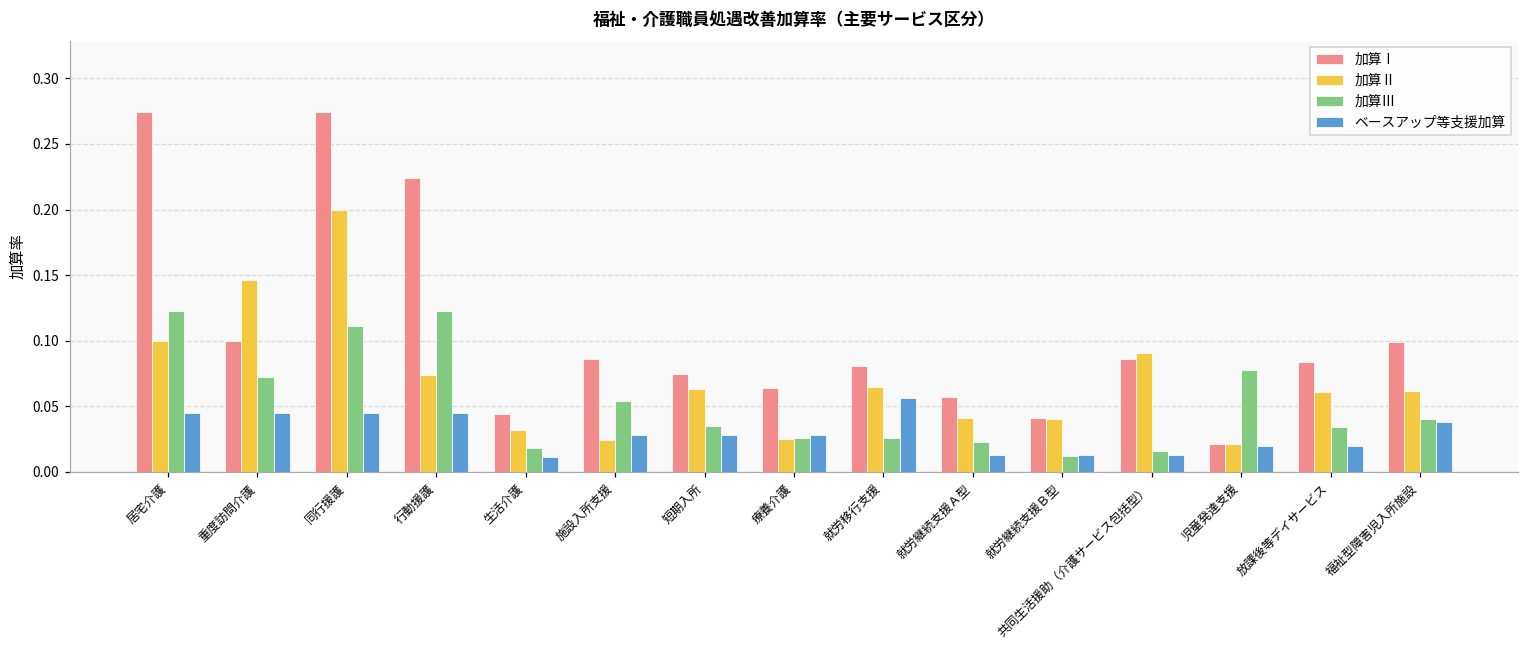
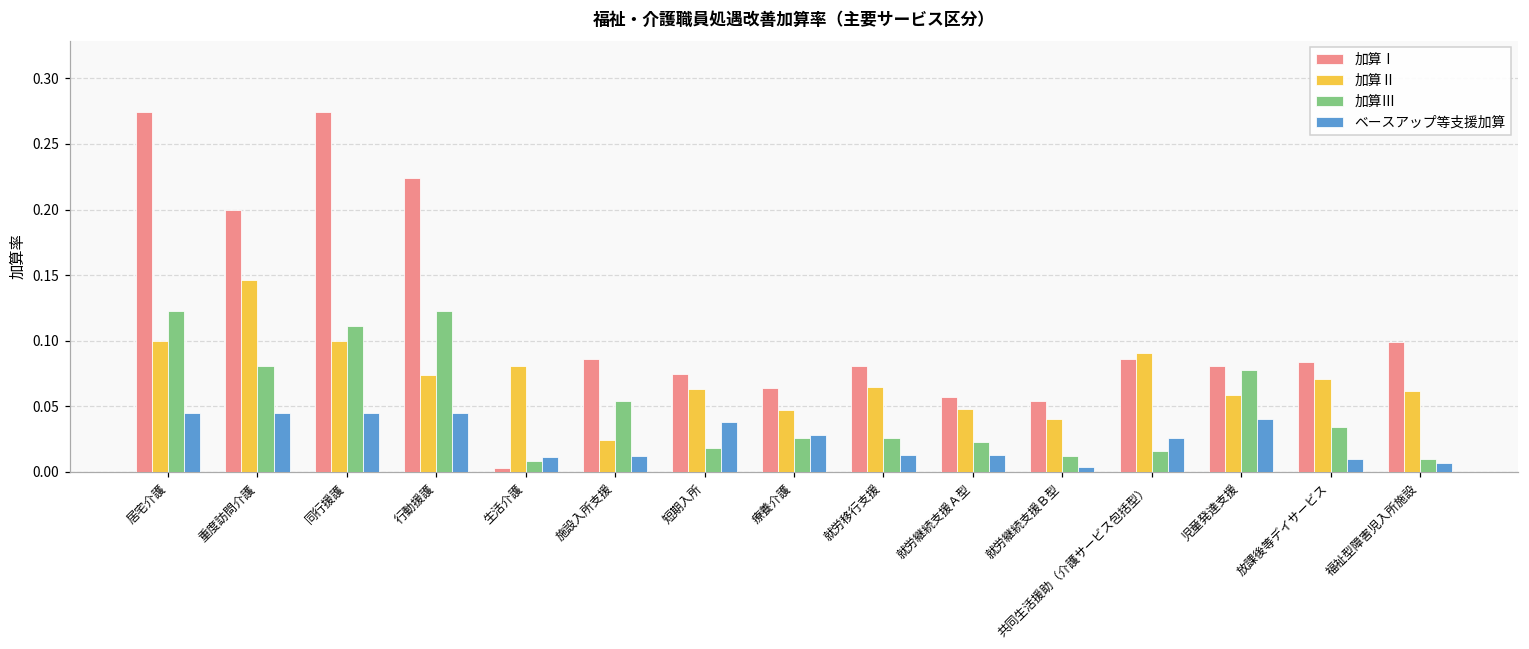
  {
    "加算Ⅰ": {
      "居宅介護": 0.274,
-     "重度訪問介護": 0.1,
+     "重度訪問介護": 0.2,
      "同行援護": 0.274,
      "行動援護": 0.224,
-     "生活介護": 0.044,
+     "生活介護": 0.003,
      "施設入所支援": 0.086,
      "短期入所": 0.075,
      "療養介護": 0.064,
      "就労移行支援": 0.081,
      "就労継続支援Ａ型": 0.057,
-     "就労継続支援Ｂ型": 0.041,
+     "就労継続支援Ｂ型": 0.054,
      "共同生活援助（介護サービス包括型）": 0.086,
-     "児童発達支援": 0.021,
+     "児童発達支援": 0.081,
      "放課後等デイサービス": 0.084,
      "福祉型障害児入所施設": 0.099
    },
    "加算Ⅱ": {
      "居宅介護": 0.100,
      "重度訪問介護": 0.146,
-     "同行援護": 0.2,
+     "同行援護": 0.1,
      "行動援護": 0.074,
-     "生活介護": 0.032,
+     "生活介護": 0.081,
      "施設入所支援": 0.024,
      "短期入所": 0.063,
-     "療養介護": 0.025,
+     "療養介護": 0.047,
      "就労移行支援": 0.065,
-     "就労継続支援Ａ型": 0.041,
+     "就労継続支援Ａ型": 0.048,
      "就労継続支援Ｂ型": 0.040,
      "共同生活援助（介護サービス包括型）": 0.091,
-     "児童発達支援": 0.021,
-     "放課後等デイサービス": 0.061,
+     "児童発達支援": 0.059,
+     "放課後等デイサービス": 0.071,
      "福祉型障害児入所施設": 0.062
    },
    "加算Ⅲ": {
      "居宅介護": 0.123,
-     "重度訪問介護": 0.072,
+     "重度訪問介護": 0.081,
      "同行援護": 0.111,
      "行動援護": 0.123,
-     "生活介護": 0.018,
+     "生活介護": 0.008,
      "施設入所支援": 0.054,
-     "短期入所": 0.035,
+     "短期入所": 0.018,
      "療養介護": 0.026,
      "就労移行支援": 0.026,
      "就労継続支援Ａ型": 0.023,
      "就労継続支援Ｂ型": 0.012,
      "共同生活援助（介護サービス包括型）": 0.016,
      "児童発達支援": 0.078,
      "放課後等デイサービス": 0.034,
-     "福祉型障害児入所施設": 0.04
+     "福祉型障害児入所施設": 0.01
    },
    "ベースアップ等支援加算": {
      "居宅介護": 0.045,
      "重度訪問介護": 0.045,
      "同行援護": 0.045,
      "行動援護": 0.045,
      "生活介護": 0.011,
-     "施設入所支援": 0.028,
-     "短期入所": 0.028,
+     "施設入所支援": 0.012,
+     "短期入所": 0.038,
      "療養介護": 0.028,
-     "就労移行支援": 0.056,
+     "就労移行支援": 0.013,
      "就労継続支援Ａ型": 0.013,
-     "就労継続支援Ｂ型": 0.013,
-     "共同生活援助（介護サービス包括型）": 0.013,
-     "児童発達支援": 0.02,
-     "放課後等デイサービス": 0.02,
-     "福祉型障害児入所施設": 0.038
+     "就労継続支援Ｂ型": 0.004,
+     "共同生活援助（介護サービス包括型）": 0.026,
+     "児童発達支援": 0.04,
+     "放課後等デイサービス": 0.01,
+     "福祉型障害児入所施設": 0.007
    }
  }
